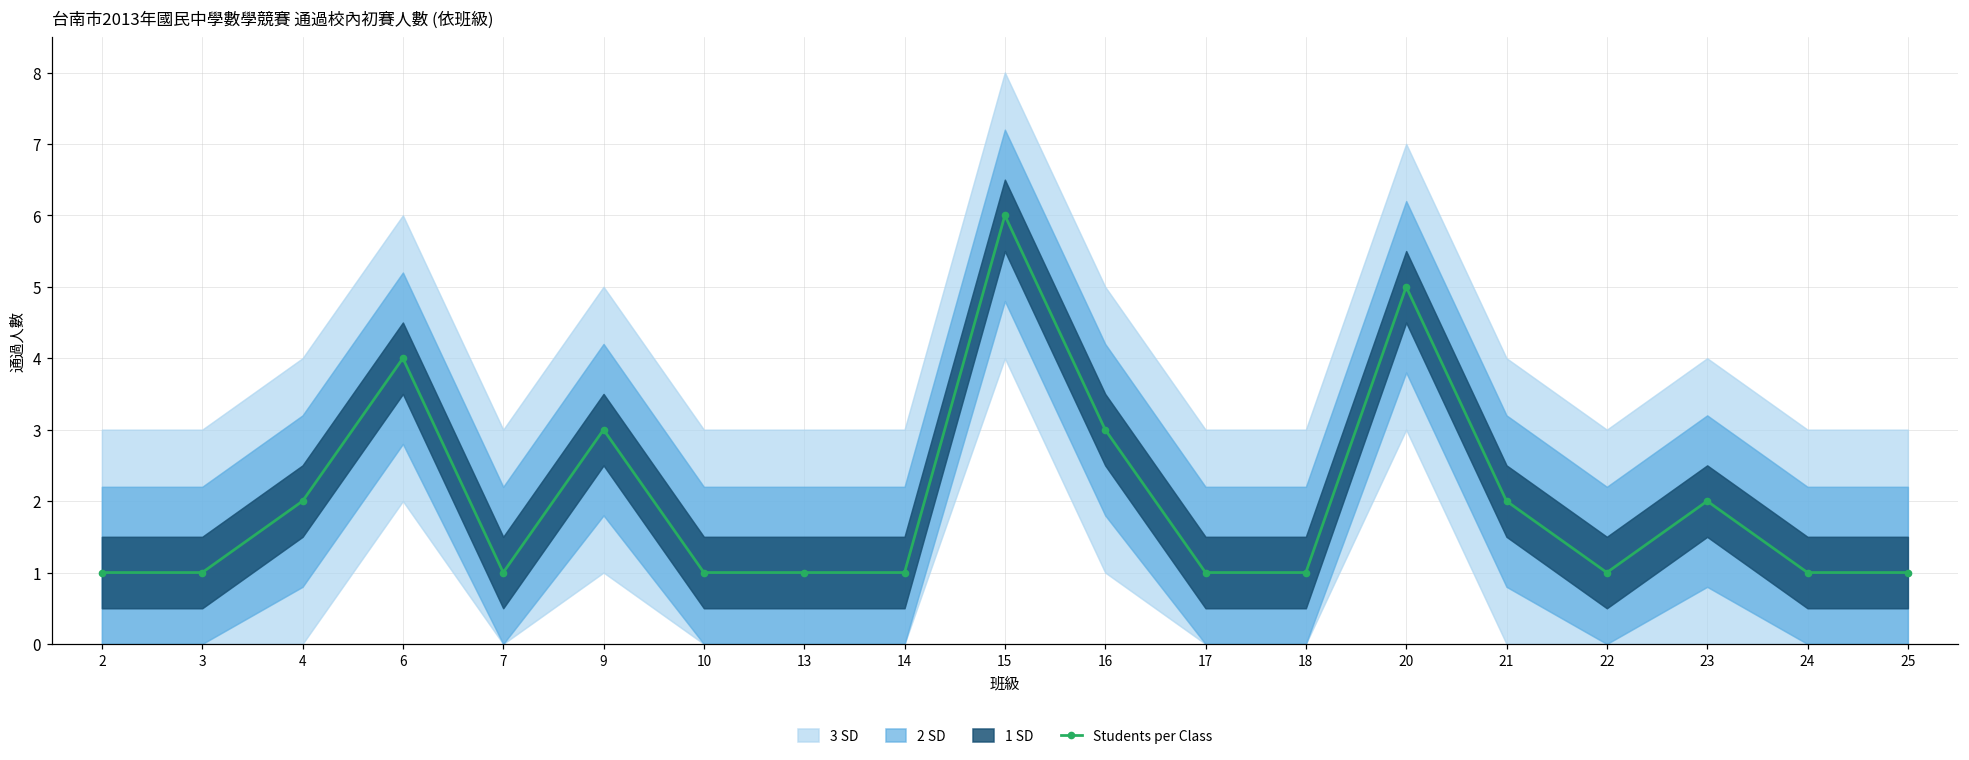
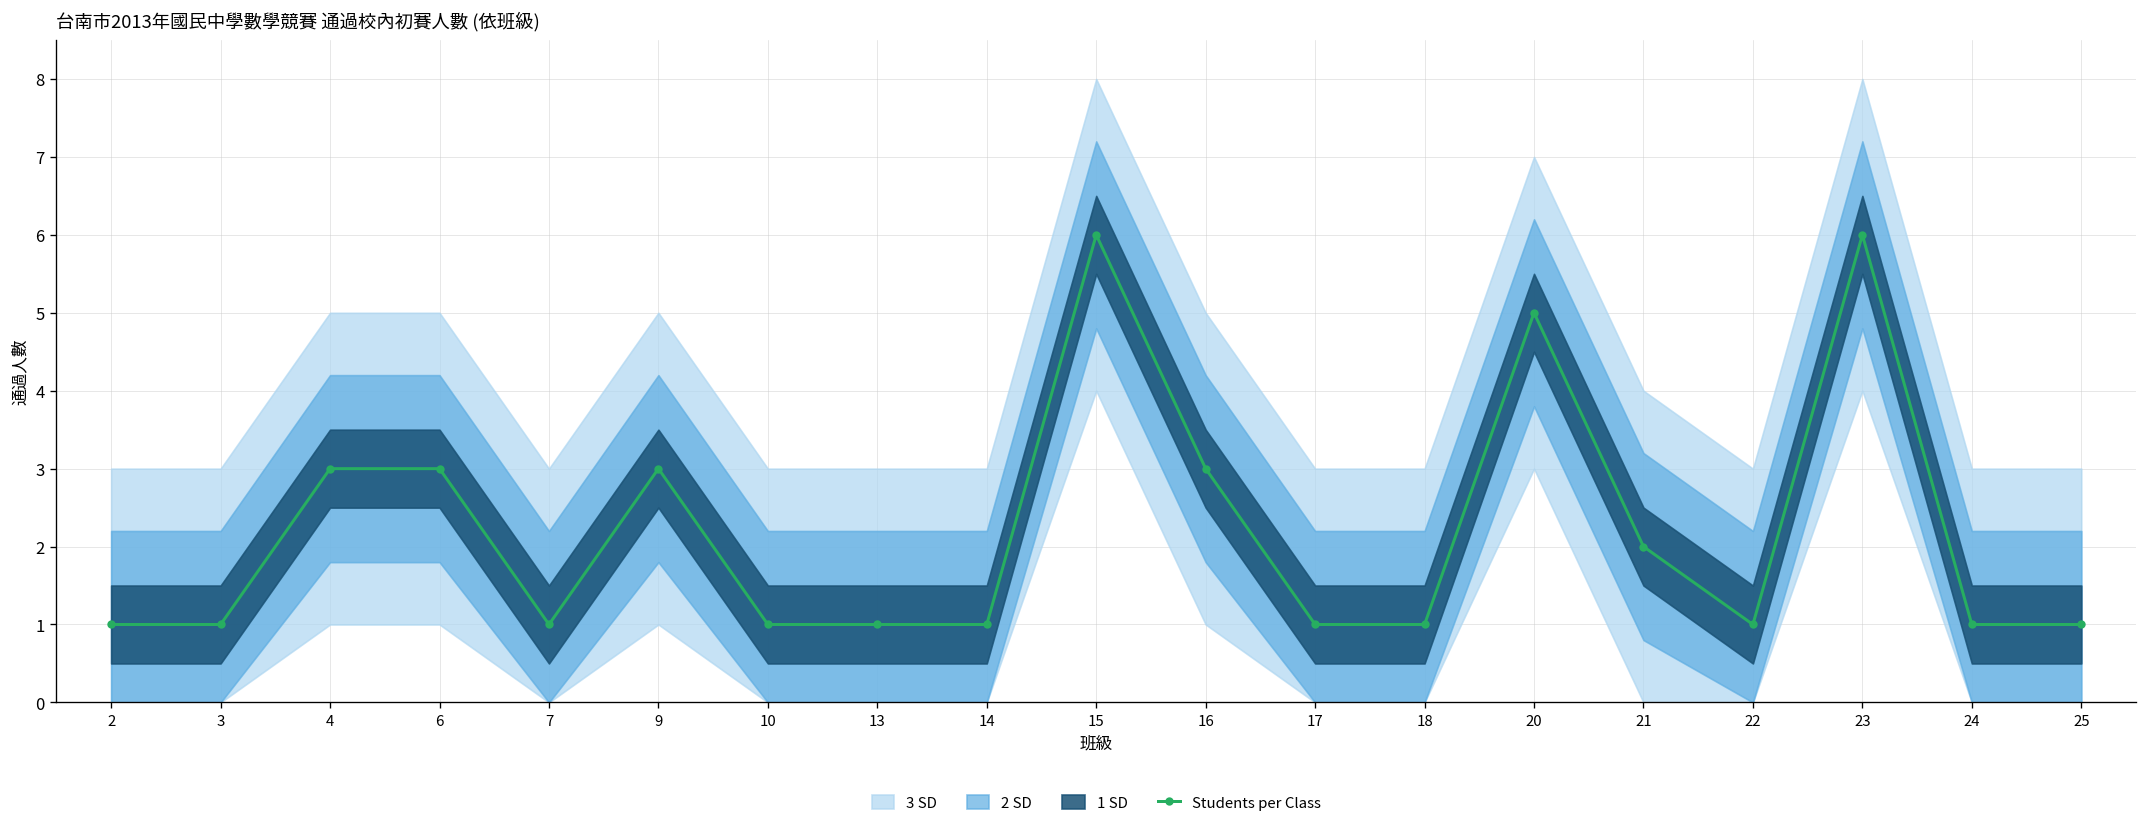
  {
    "Students per Class": {
      "2": 1,
      "3": 1,
-     "4": 2,
-     "6": 4,
+     "4": 3,
+     "6": 3,
      "7": 1,
      "9": 3,
      "10": 1,
      "13": 1,
      "14": 1,
      "15": 6,
      "16": 3,
      "17": 1,
      "18": 1,
      "20": 5,
      "21": 2,
      "22": 1,
-     "23": 2,
+     "23": 6,
      "24": 1,
      "25": 1
    },
    "3 SD": {
      "2": 3,
      "3": 3,
      "7": 3,
      "10": 3,
      "13": 3,
      "14": 3,
      "17": 3,
      "18": 3,
      "21": 4,
      "22": 3,
      "24": 3,
      "25": 3
    },
    "2 SD": {
      "2": 2.2,
      "3": 2.2,
      "7": 2.2,
      "10": 2.2,
      "13": 2.2,
      "14": 2.2,
      "17": 2.2,
      "18": 2.2,
      "22": 2.2,
      "24": 2.2,
      "25": 2.2
    }
  }
